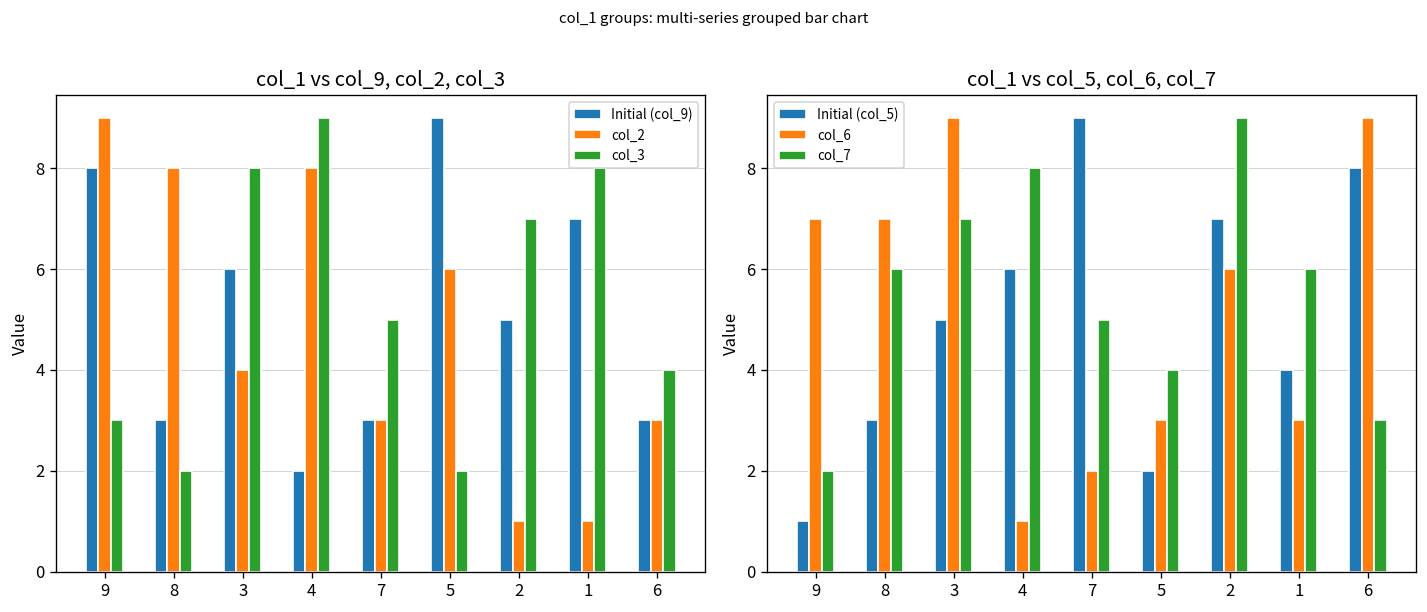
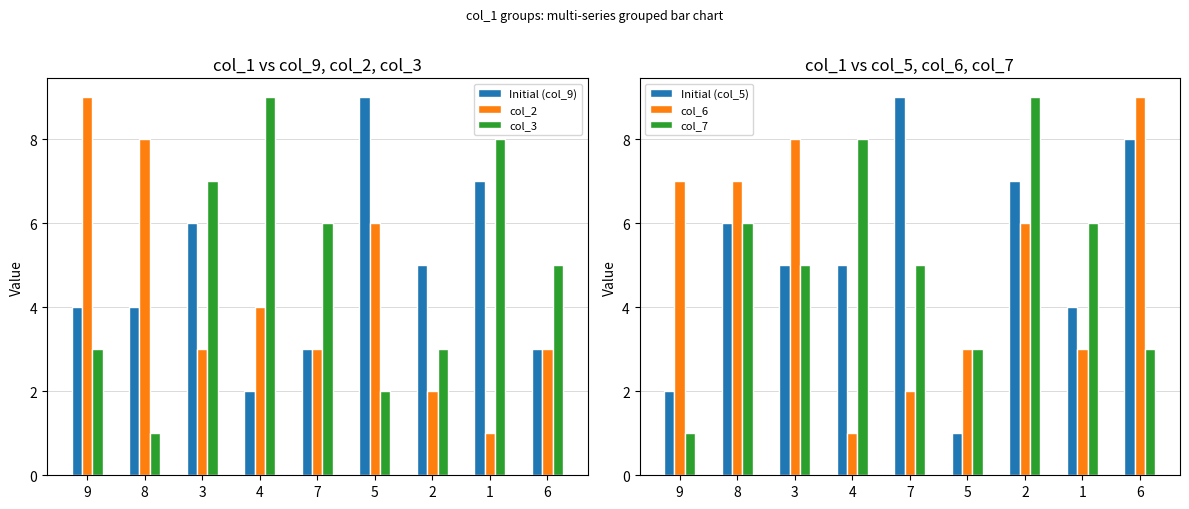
  {
    "col_1 vs col_9, col_2, col_3": {
      "Initial (col_9)": {
-       "9": 8,
-       "8": 3,
+       "9": 4,
+       "8": 4,
        "3": 6,
        "4": 2,
        "7": 3,
        "5": 9,
        "2": 5,
        "1": 7,
        "6": 3
      },
      "col_2": {
        "9": 9,
        "8": 8,
-       "3": 4,
-       "4": 8,
+       "3": 3,
+       "4": 4,
        "7": 3,
        "5": 6,
-       "2": 1,
+       "2": 2,
        "1": 1,
        "6": 3
      },
      "col_3": {
        "9": 3,
-       "8": 2,
-       "3": 8,
+       "8": 1,
+       "3": 7,
        "4": 9,
-       "7": 5,
+       "7": 6,
        "5": 2,
-       "2": 7,
+       "2": 3,
        "1": 8,
-       "6": 4
+       "6": 5
      }
    },
    "col_1 vs col_5, col_6, col_7": {
      "Initial (col_5)": {
-       "9": 1,
-       "8": 3,
+       "9": 2,
+       "8": 6,
        "3": 5,
-       "4": 6,
+       "4": 5,
        "7": 9,
-       "5": 2,
+       "5": 1,
        "2": 7,
        "1": 4,
        "6": 8
      },
      "col_6": {
        "9": 7,
        "8": 7,
-       "3": 9,
+       "3": 8,
        "4": 1,
        "7": 2,
        "5": 3,
        "2": 6,
        "1": 3,
        "6": 9
      },
      "col_7": {
-       "9": 2,
+       "9": 1,
        "8": 6,
-       "3": 7,
+       "3": 5,
        "4": 8,
        "7": 5,
-       "5": 4,
+       "5": 3,
        "2": 9,
        "1": 6,
        "6": 3
      }
    }
  }
